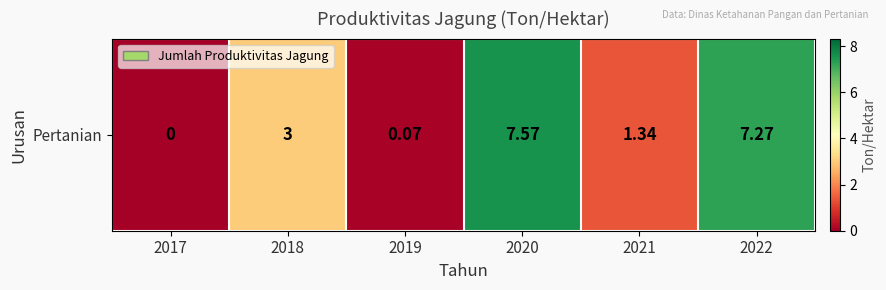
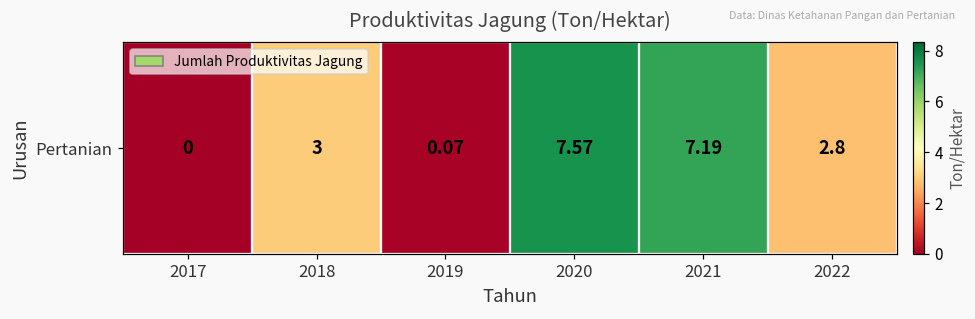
  {
    "Pertanian": {
      "2017": 0,
      "2018": 3,
      "2019": 0.07,
      "2020": 7.57,
-     "2021": 1.34,
-     "2022": 7.27
+     "2021": 7.19,
+     "2022": 2.8
    }
  }
